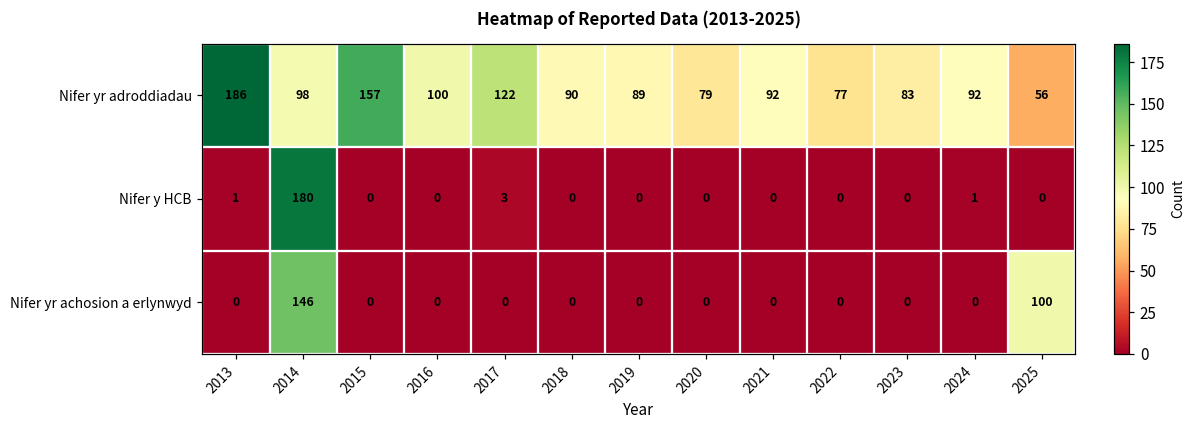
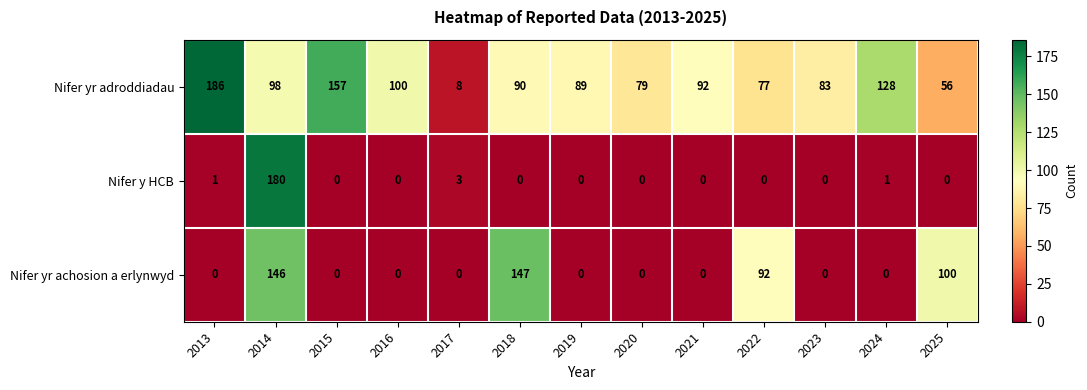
  {
    "Nifer yr adroddiadau": {
      "2013": 186,
      "2014": 98,
      "2015": 157,
      "2016": 100,
-     "2017": 122,
+     "2017": 8,
      "2018": 90,
      "2019": 89,
      "2020": 79,
      "2021": 92,
      "2022": 77,
      "2023": 83,
-     "2024": 92,
+     "2024": 128,
      "2025": 56
    },
    "Nifer y HCB": {
      "2013": 1,
      "2014": 180,
      "2015": 0,
      "2016": 0,
      "2017": 3,
      "2018": 0,
      "2019": 0,
      "2020": 0,
      "2021": 0,
      "2022": 0,
      "2023": 0,
      "2024": 1,
      "2025": 0
    },
    "Nifer yr achosion a erlynwyd": {
      "2013": 0,
      "2014": 146,
      "2015": 0,
      "2016": 0,
      "2017": 0,
-     "2018": 0,
+     "2018": 147,
      "2019": 0,
      "2020": 0,
      "2021": 0,
-     "2022": 0,
+     "2022": 92,
      "2023": 0,
      "2024": 0,
      "2025": 100
    }
  }
